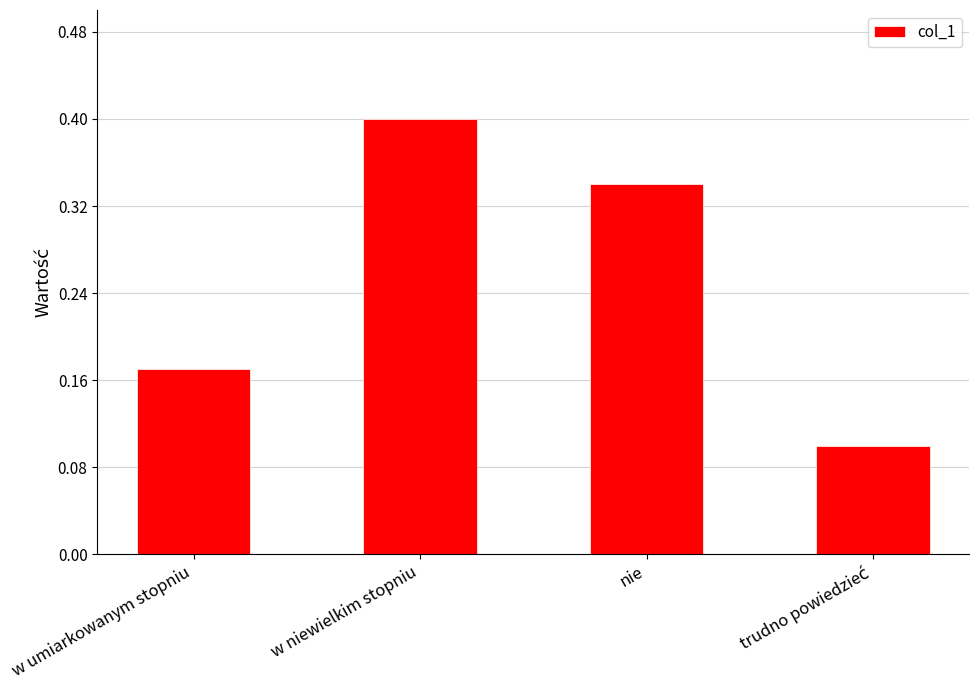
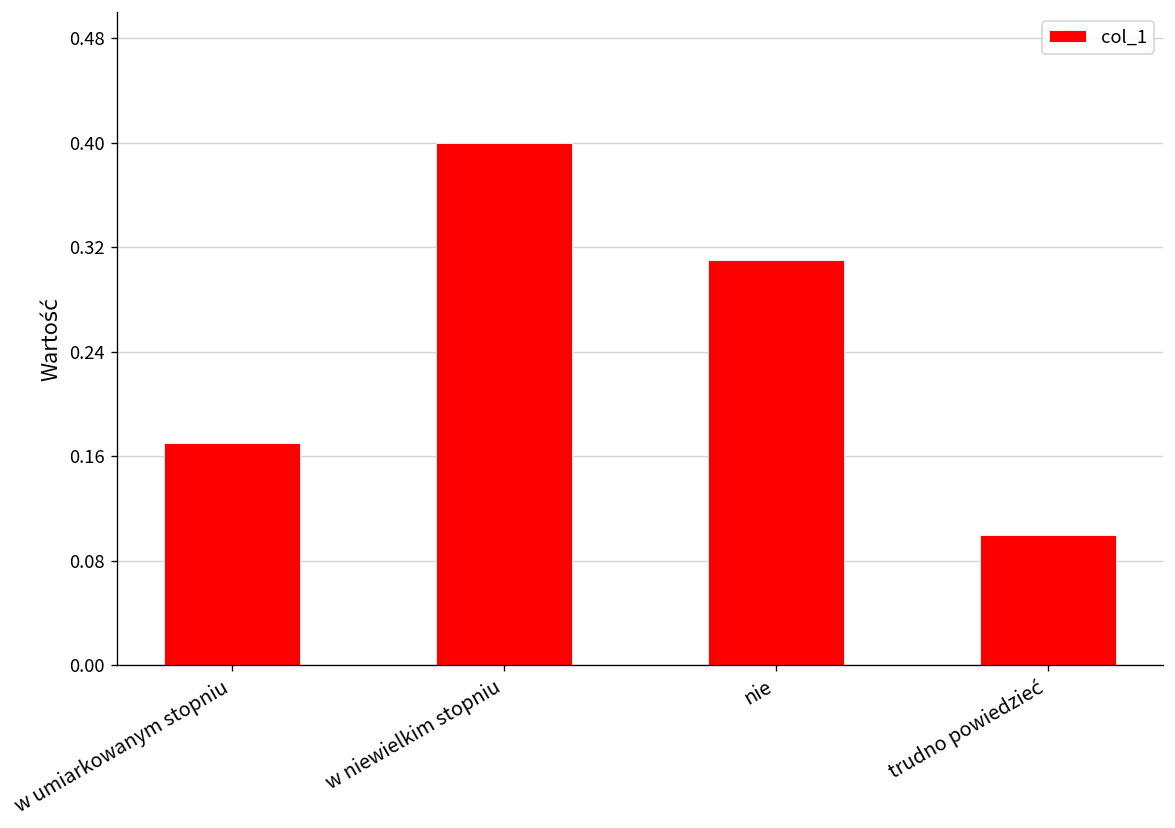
  {
    "w umiarkowanym stopniu": 0.17,
    "w niewielkim stopniu": 0.40,
-   "nie": 0.34,
+   "nie": 0.31,
    "trudno powiedzieć": 0.10
  }
